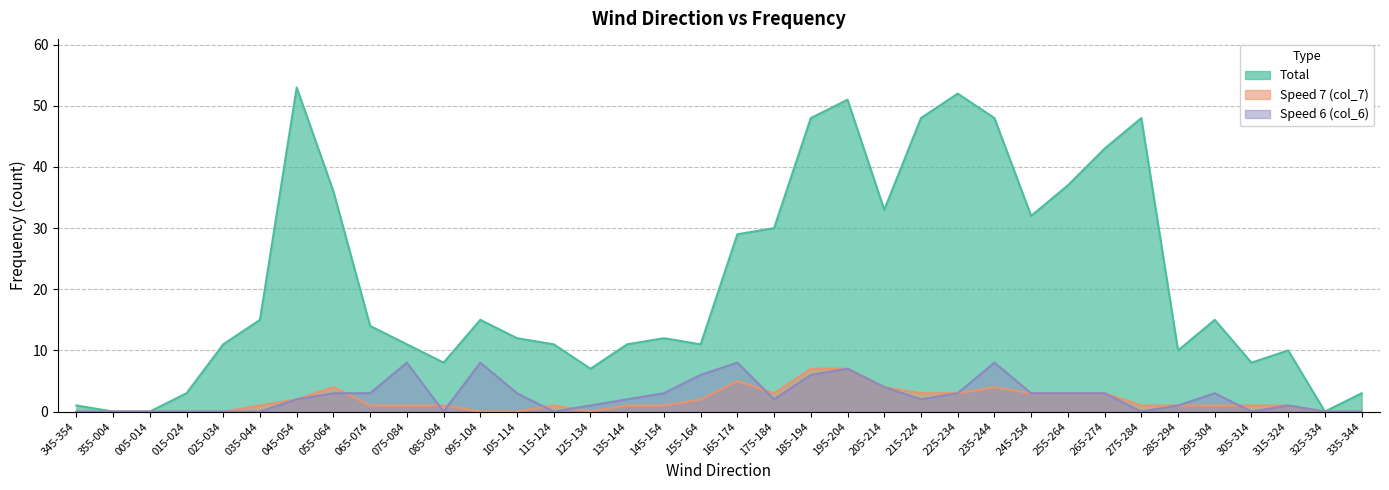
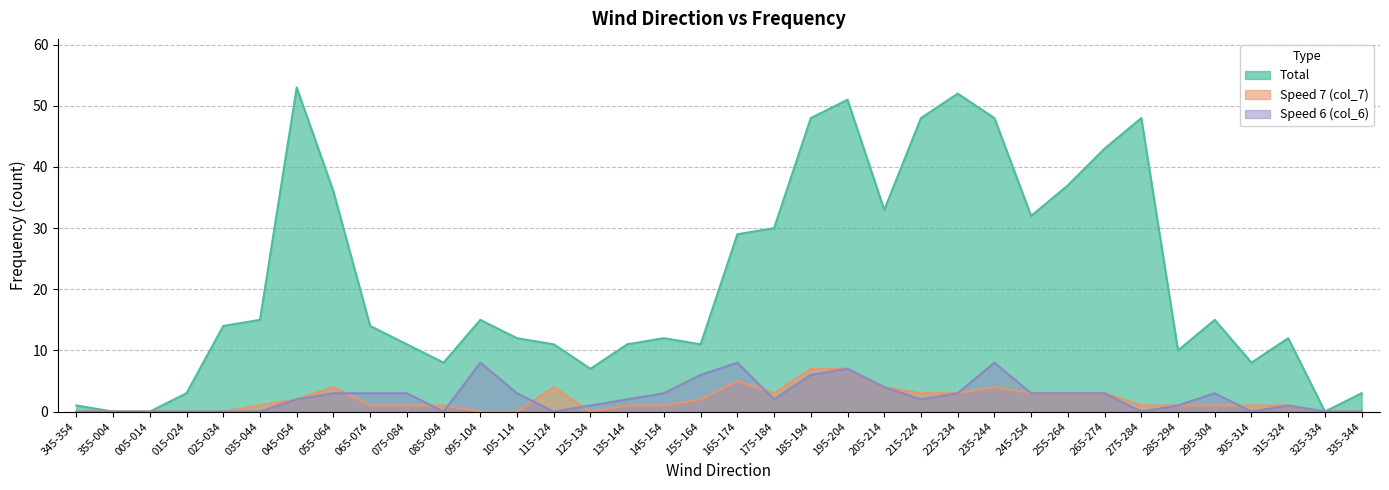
  {
    "Total": {
      "345-354": 1,
      "015-024": 3,
-     "025-034": 11,
+     "025-034": 14,
      "035-044": 15,
      "045-054": 53,
      "055-064": 36,
      "065-074": 14,
      "075-084": 11,
      "085-094": 8,
      "095-104": 15,
      "105-114": 12,
      "115-124": 11,
      "125-134": 7,
      "135-144": 11,
      "145-154": 12,
      "155-164": 11,
      "165-174": 29,
      "175-184": 30,
      "185-194": 48,
      "195-204": 51,
      "205-214": 33,
      "215-224": 48,
      "225-234": 52,
      "235-244": 48,
      "245-254": 32,
      "255-264": 37,
      "265-274": 43,
      "275-284": 48,
      "285-294": 10,
      "295-304": 15,
      "305-314": 8,
-     "315-324": 10,
+     "315-324": 12,
      "335-344": 3
    },
    "Speed 7 (col_7)": {
      "035-044": 1,
      "055-064": 4,
      "065-074": 1,
      "075-084": 1,
      "085-094": 1,
      "095-104": 0,
      "105-114": 0,
-     "115-124": 1,
+     "115-124": 4,
      "125-134": 0,
      "135-144": 1,
      "145-154": 1,
      "155-164": 2,
      "165-174": 5,
      "175-184": 3,
      "185-194": 7,
      "215-224": 3,
      "235-244": 4,
      "275-284": 1,
      "295-304": 1,
      "305-314": 1
    },
    "Speed 6 (col_6)": {
      "035-044": 0,
      "055-064": 3,
      "065-074": 3,
-     "075-084": 8,
+     "075-084": 3,
      "085-094": 0,
      "095-104": 8,
      "105-114": 3,
      "115-124": 0,
      "125-134": 1,
      "135-144": 2,
      "145-154": 3,
      "155-164": 6,
      "165-174": 8,
      "175-184": 2,
      "185-194": 6,
      "215-224": 2,
      "235-244": 8,
      "275-284": 0,
      "295-304": 3,
      "305-314": 0
    }
  }
